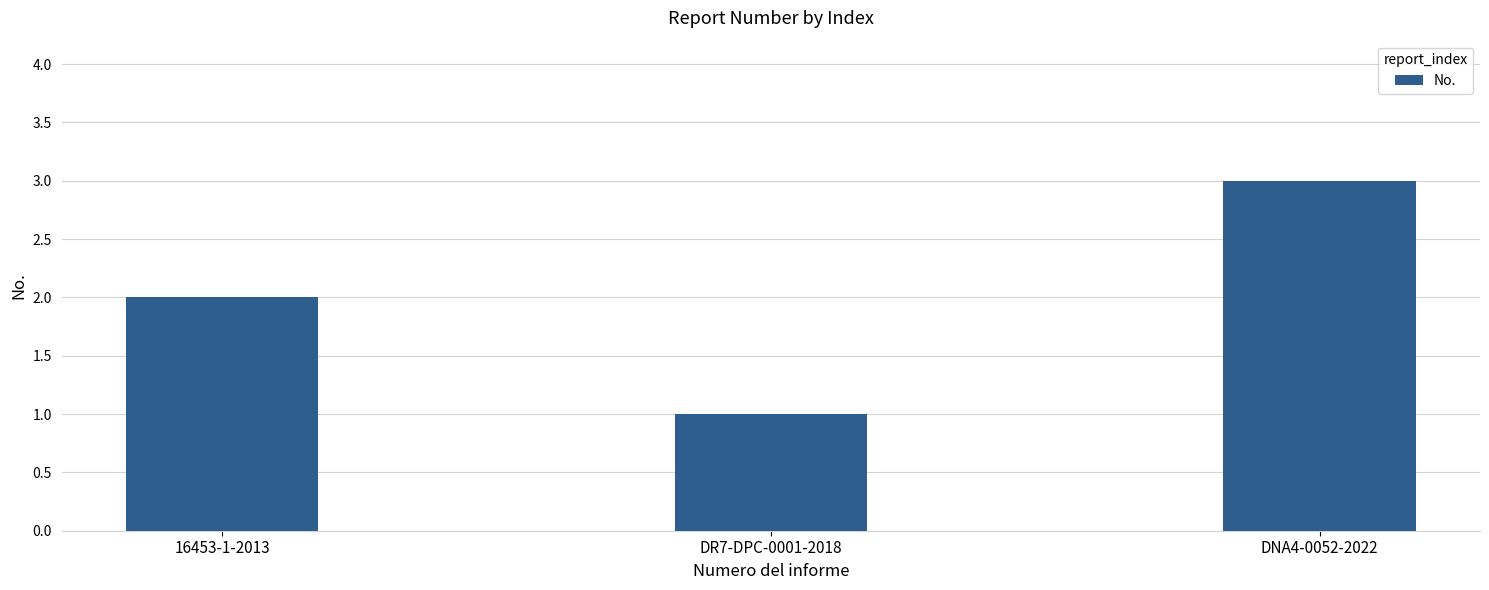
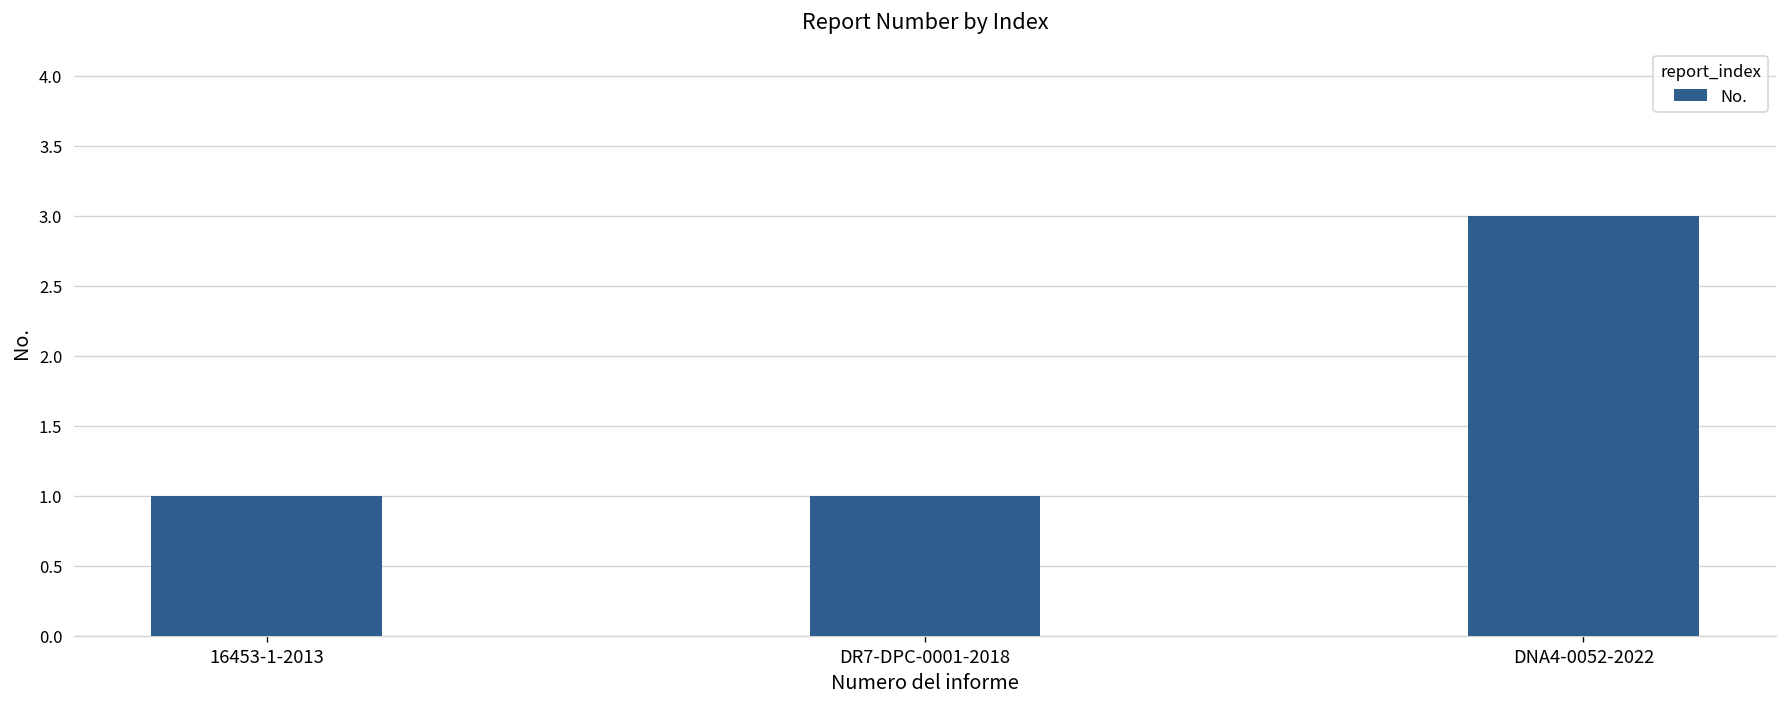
  {
-   "16453-1-2013": 2,
+   "16453-1-2013": 1,
    "DR7-DPC-0001-2018": 1,
    "DNA4-0052-2022": 3
  }
